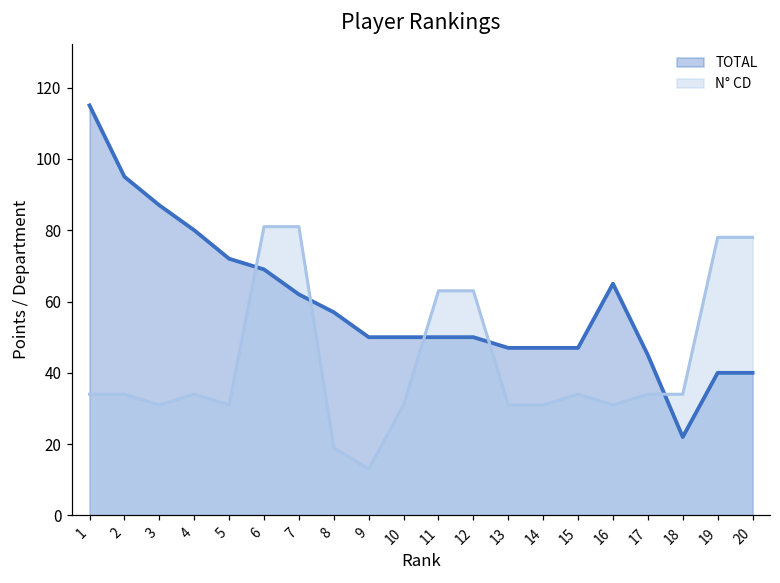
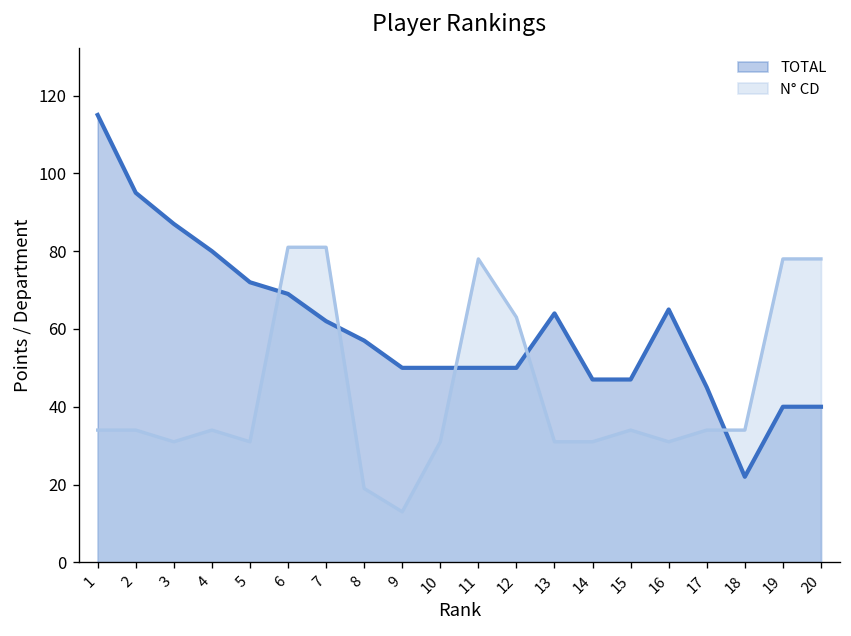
  {
    "TOTAL": {
      "1": 115,
      "2": 95,
      "3": 87,
      "4": 80,
      "5": 72,
      "6": 69,
      "7": 62,
      "8": 57,
      "9": 50,
      "10": 50,
      "11": 50,
      "12": 50,
-     "13": 47,
+     "13": 64,
      "14": 47,
      "15": 47,
      "16": 65,
      "17": 45,
      "18": 22,
      "19": 40,
      "20": 40
    },
    "N° CD": {
      "1": 34,
      "2": 34,
      "3": 31,
      "4": 34,
      "5": 31,
      "6": 81,
      "7": 81,
      "8": 19,
      "9": 13,
      "10": 31,
-     "11": 63,
+     "11": 78,
      "12": 63,
      "13": 31,
      "14": 31,
      "15": 34,
      "16": 31,
      "17": 34,
      "18": 34,
      "19": 78,
      "20": 78
    }
  }
